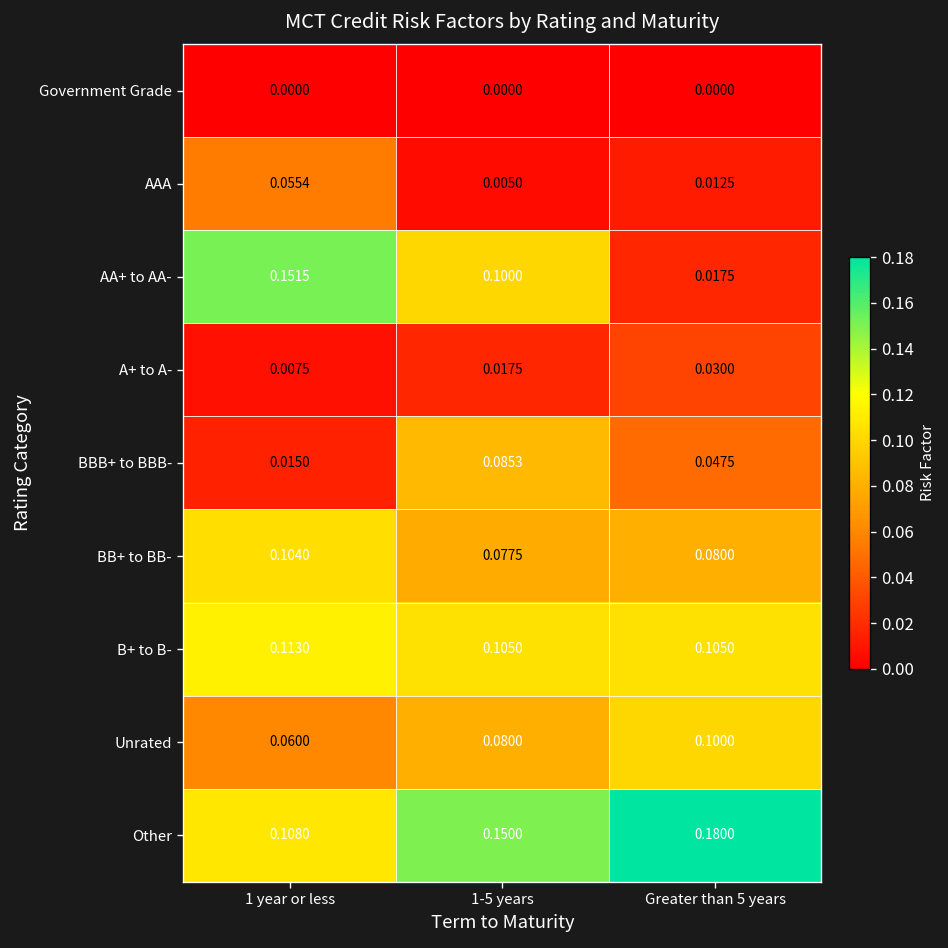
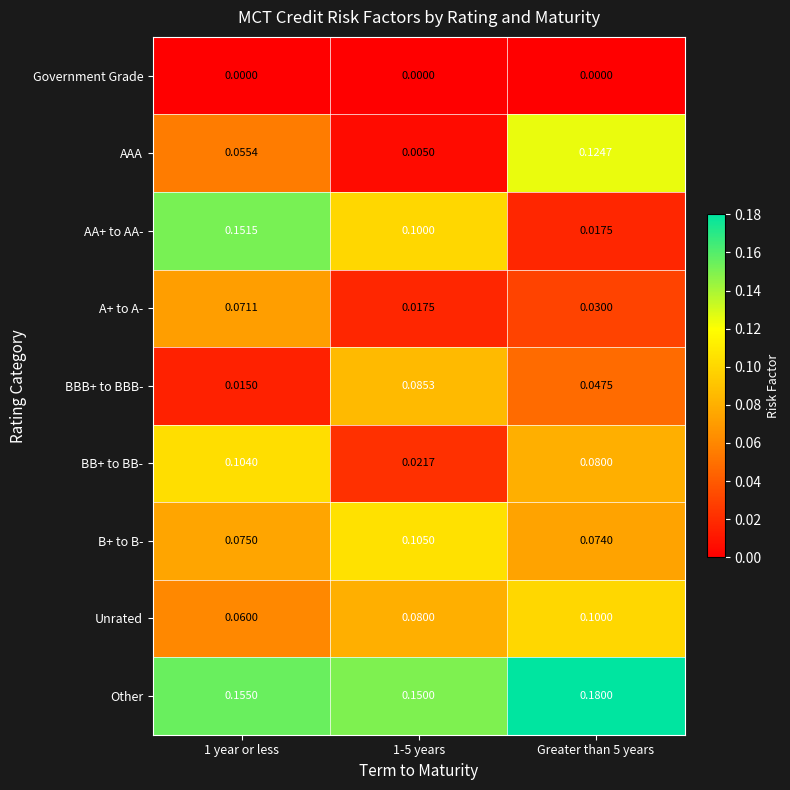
  {
    "Government Grade": {
      "1 year or less": 0.0000,
      "1-5 years": 0.0000,
      "Greater than 5 years": 0.0000
    },
    "AAA": {
      "1 year or less": 0.0554,
      "1-5 years": 0.0050,
-     "Greater than 5 years": 0.0125
+     "Greater than 5 years": 0.1247
    },
    "AA+ to AA-": {
      "1 year or less": 0.1515,
      "1-5 years": 0.1000,
      "Greater than 5 years": 0.0175
    },
    "A+ to A-": {
-     "1 year or less": 0.0075,
+     "1 year or less": 0.0711,
      "1-5 years": 0.0175,
      "Greater than 5 years": 0.0300
    },
    "BBB+ to BBB-": {
      "1 year or less": 0.0150,
      "1-5 years": 0.0853,
      "Greater than 5 years": 0.0475
    },
    "BB+ to BB-": {
      "1 year or less": 0.1040,
-     "1-5 years": 0.0775,
+     "1-5 years": 0.0217,
      "Greater than 5 years": 0.0800
    },
    "B+ to B-": {
-     "1 year or less": 0.1130,
+     "1 year or less": 0.0750,
      "1-5 years": 0.1050,
-     "Greater than 5 years": 0.1050
+     "Greater than 5 years": 0.0740
    },
    "Unrated": {
      "1 year or less": 0.0600,
      "1-5 years": 0.0800,
      "Greater than 5 years": 0.1000
    },
    "Other": {
-     "1 year or less": 0.1080,
+     "1 year or less": 0.1550,
      "1-5 years": 0.1500,
      "Greater than 5 years": 0.1800
    }
  }
